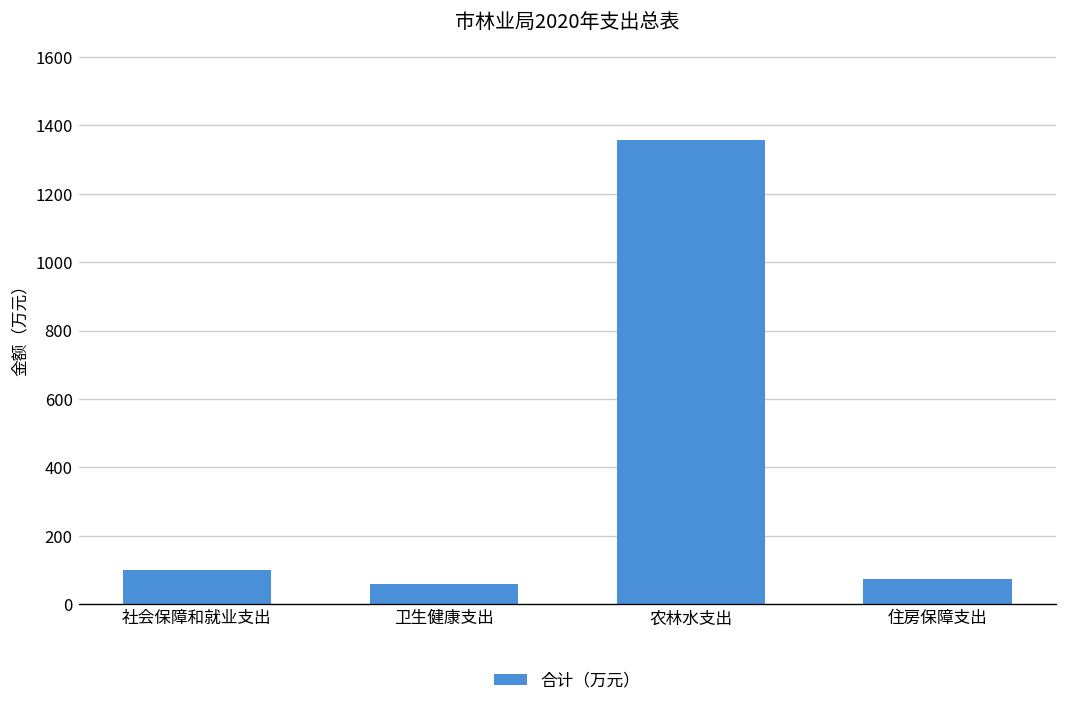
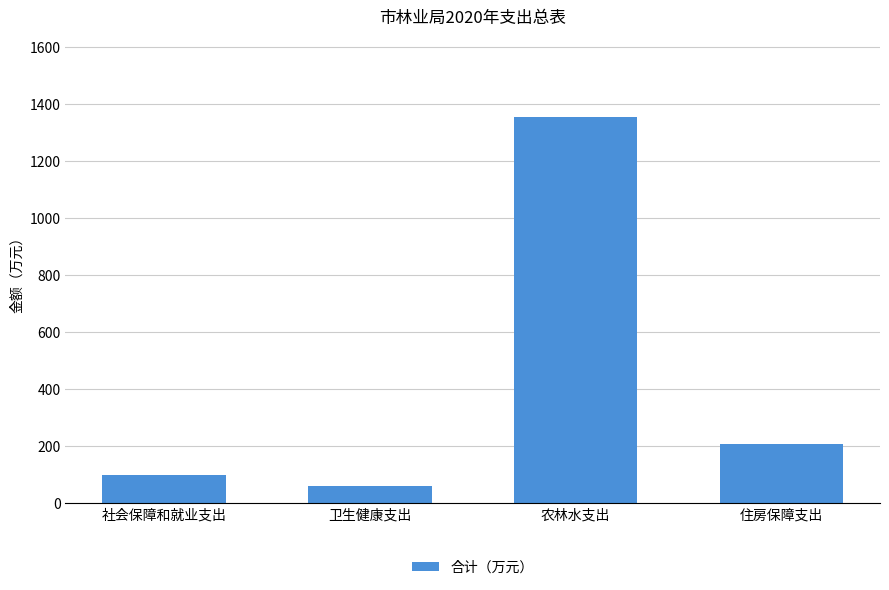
  {
    "社会保障和就业支出": 100,
    "卫生健康支出": 60,
    "农林水支出": 1360,
-   "住房保障支出": 70
+   "住房保障支出": 210
  }
